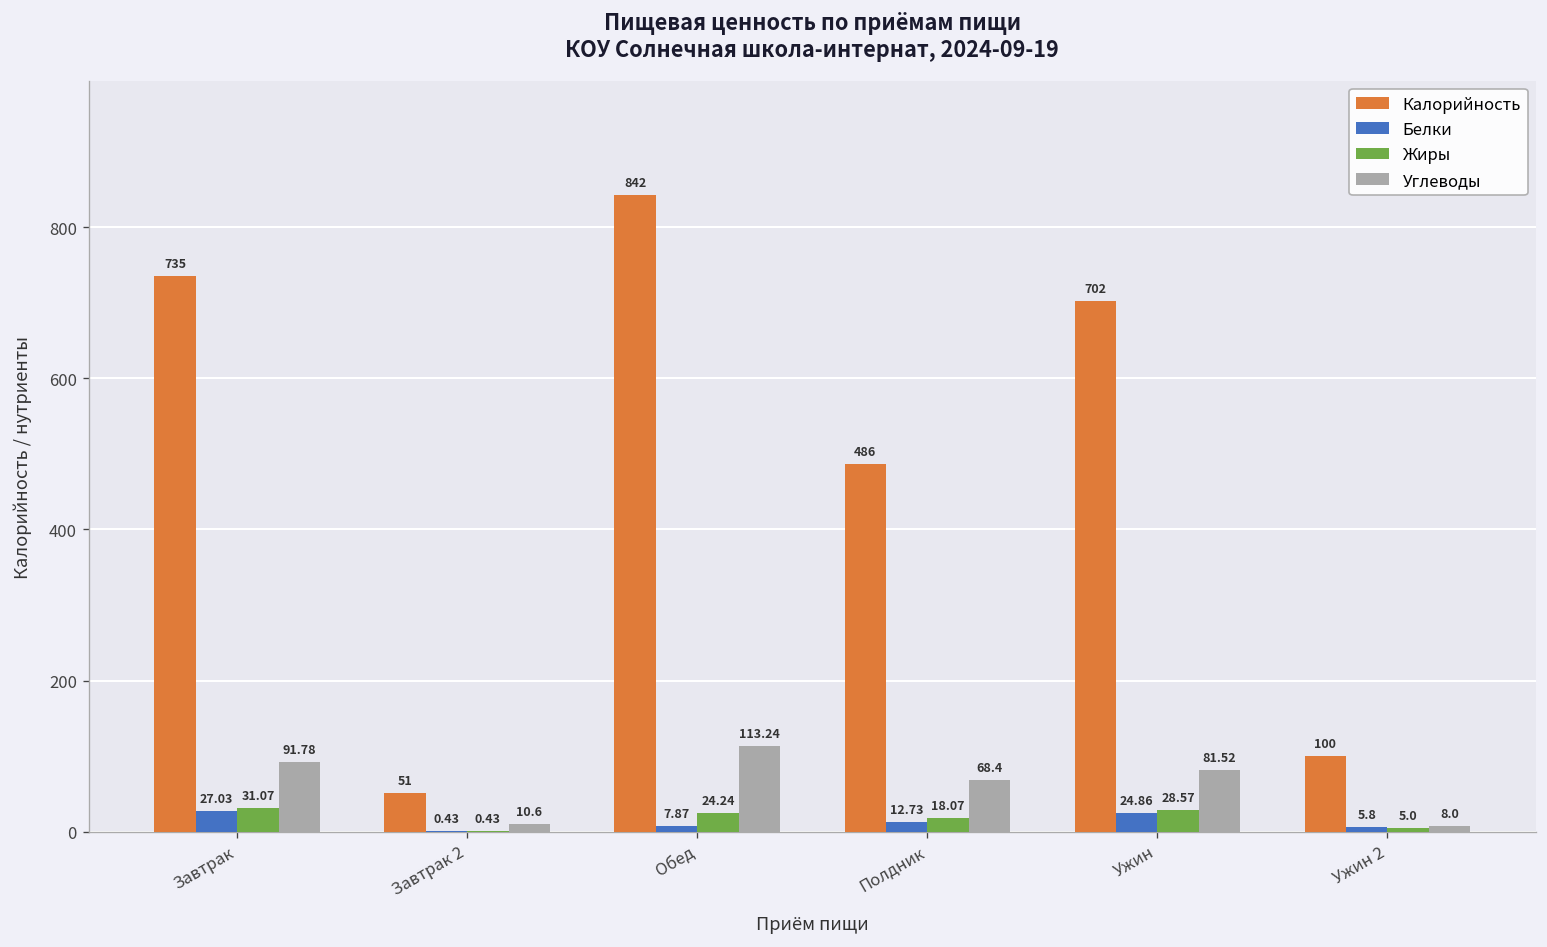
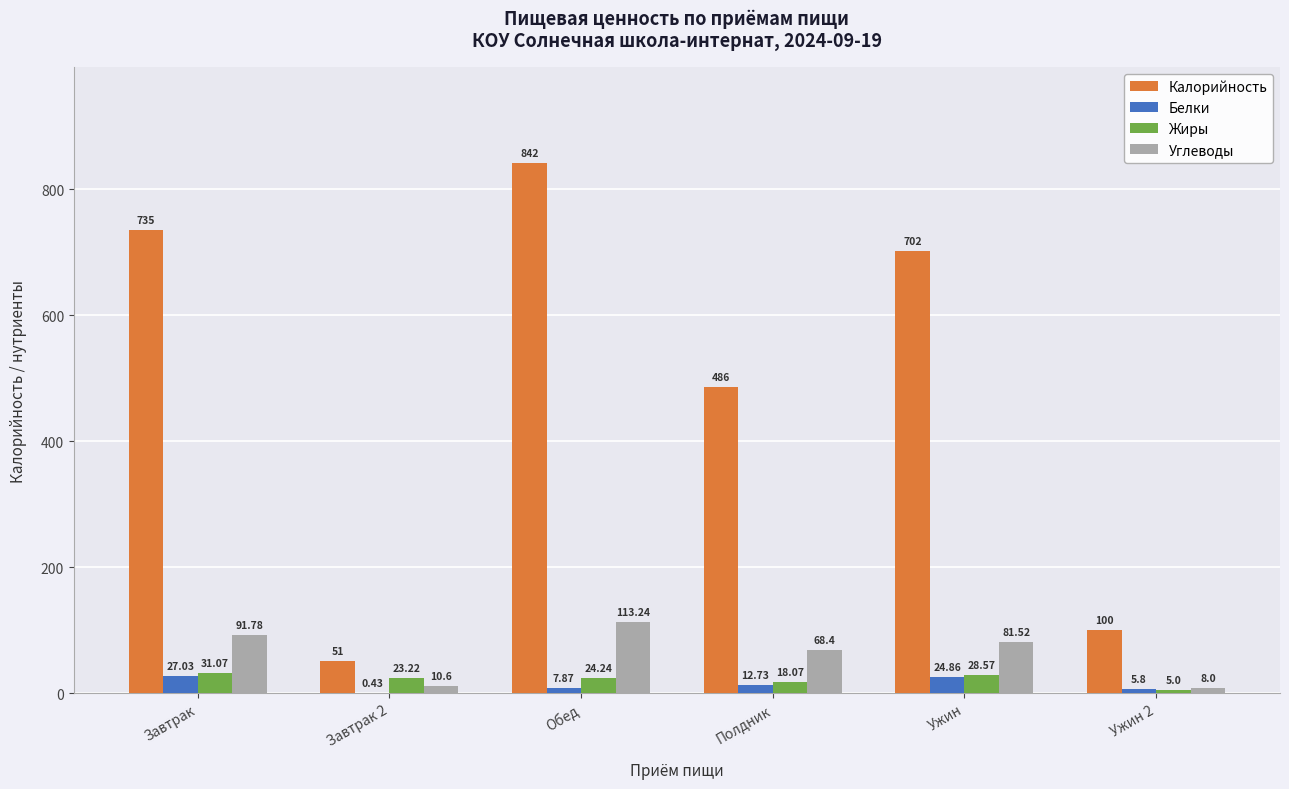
  {
    "Калорийность": {
      "Завтрак": 735,
      "Завтрак 2": 51,
      "Обед": 842,
      "Полдник": 486,
      "Ужин": 702,
      "Ужин 2": 100
    },
    "Белки": {
      "Завтрак": 27.03,
      "Завтрак 2": 0.43,
      "Обед": 7.87,
      "Полдник": 12.73,
      "Ужин": 24.86,
      "Ужин 2": 5.8
    },
    "Жиры": {
      "Завтрак": 31.07,
-     "Завтрак 2": 0.43,
+     "Завтрак 2": 23.22,
      "Обед": 24.24,
      "Полдник": 18.07,
      "Ужин": 28.57,
      "Ужин 2": 5.0
    },
    "Углеводы": {
      "Завтрак": 91.78,
      "Завтрак 2": 10.6,
      "Обед": 113.24,
      "Полдник": 68.4,
      "Ужин": 81.52,
      "Ужин 2": 8.0
    }
  }
